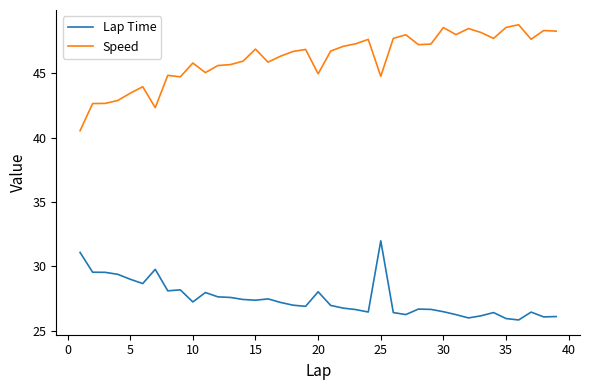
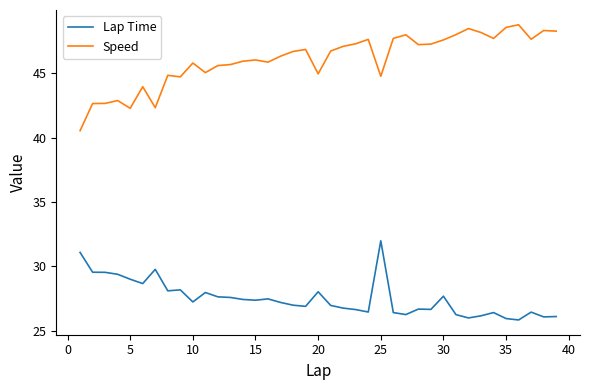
  {
    "Lap Time": {
      "5": 29.0,
      "10": 27.2,
      "15": 27.4,
      "20": 28.0,
      "25": 32.0,
-     "30": 26.5,
+     "30": 27.7,
      "35": 25.9
    },
    "Speed": {
-     "5": 43.4,
+     "5": 42.3,
      "10": 45.8,
-     "15": 46.9,
+     "15": 46.0,
      "20": 45.0,
      "25": 44.8,
-     "30": 48.5,
+     "30": 47.6,
      "35": 48.6
    }
  }
